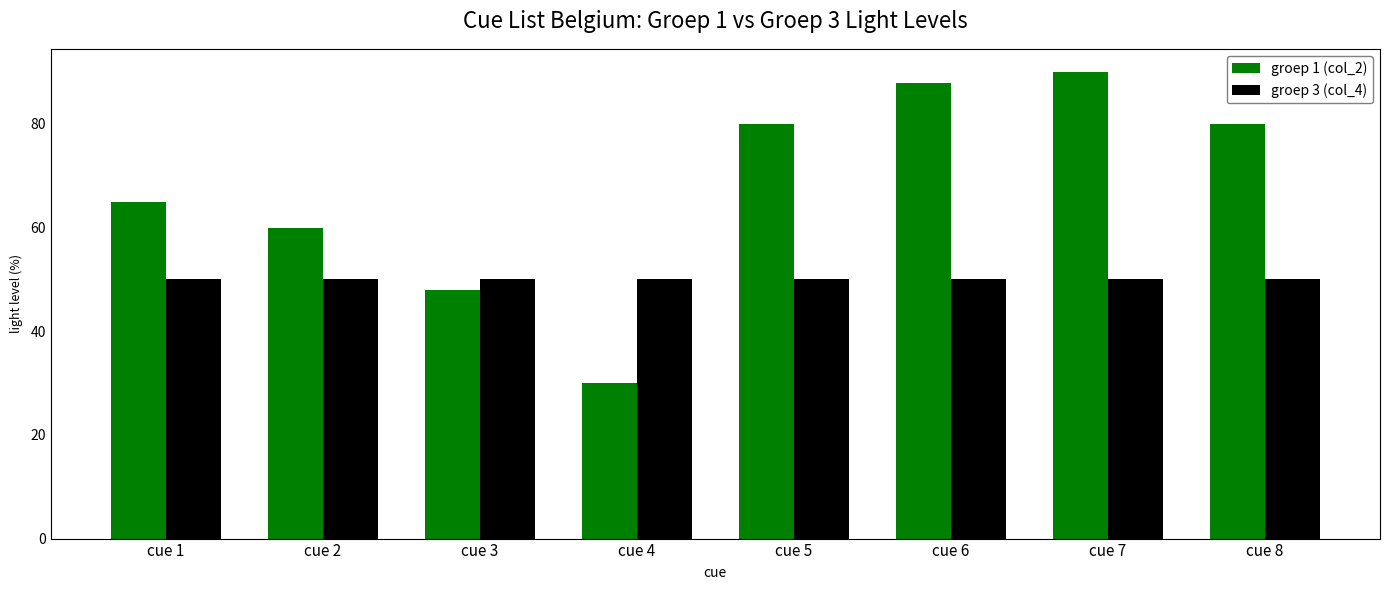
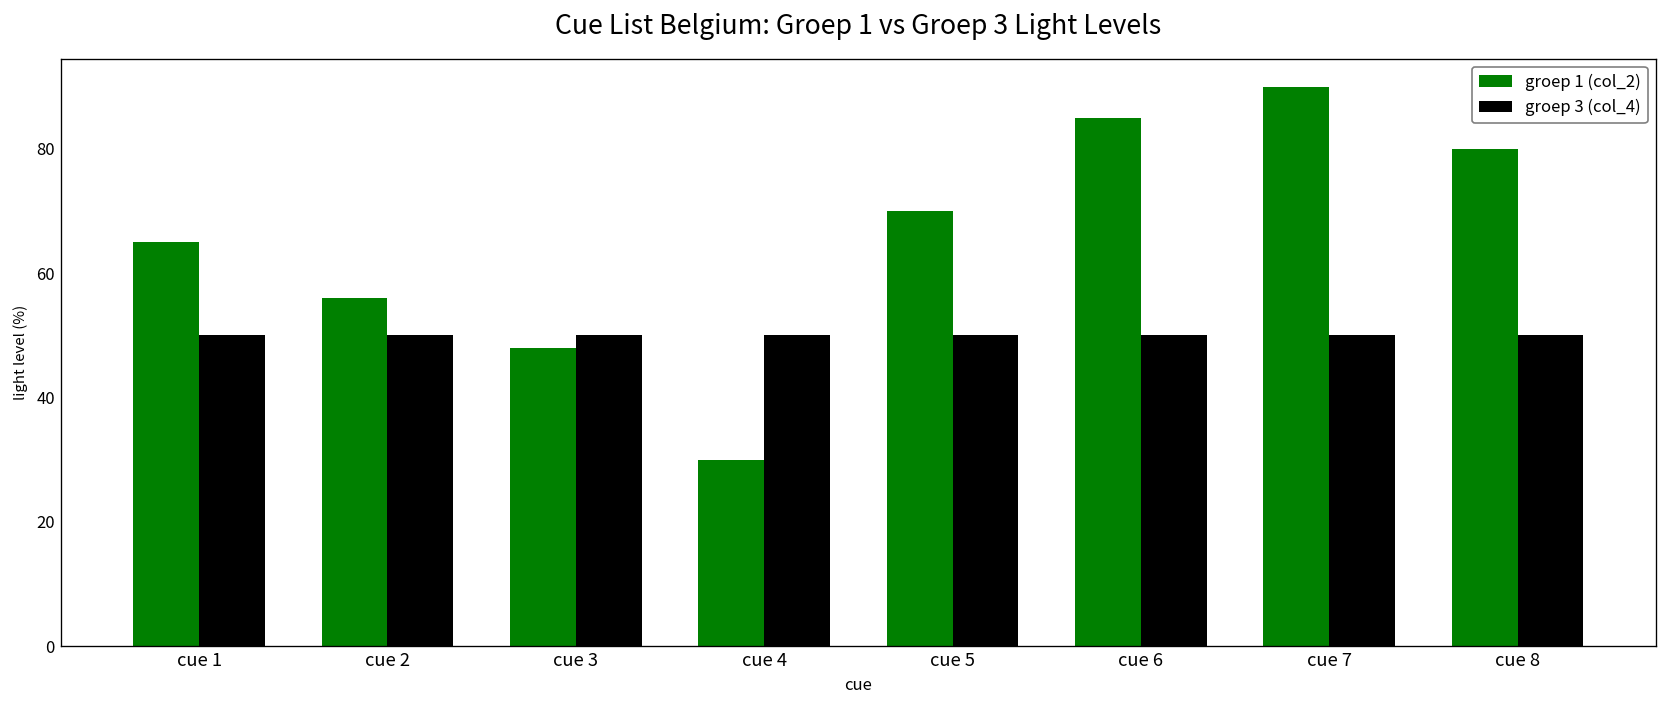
  {
    "groep 1 (col_2)": {
      "cue 1": 65,
-     "cue 2": 60,
+     "cue 2": 56,
      "cue 3": 48,
      "cue 4": 30,
-     "cue 5": 80,
-     "cue 6": 88,
+     "cue 5": 70,
+     "cue 6": 85,
      "cue 7": 90,
      "cue 8": 80
    },
    "groep 3 (col_4)": {
      "cue 1": 50,
      "cue 2": 50,
      "cue 3": 50,
      "cue 4": 50,
      "cue 5": 50,
      "cue 6": 50,
      "cue 7": 50,
      "cue 8": 50
    }
  }
